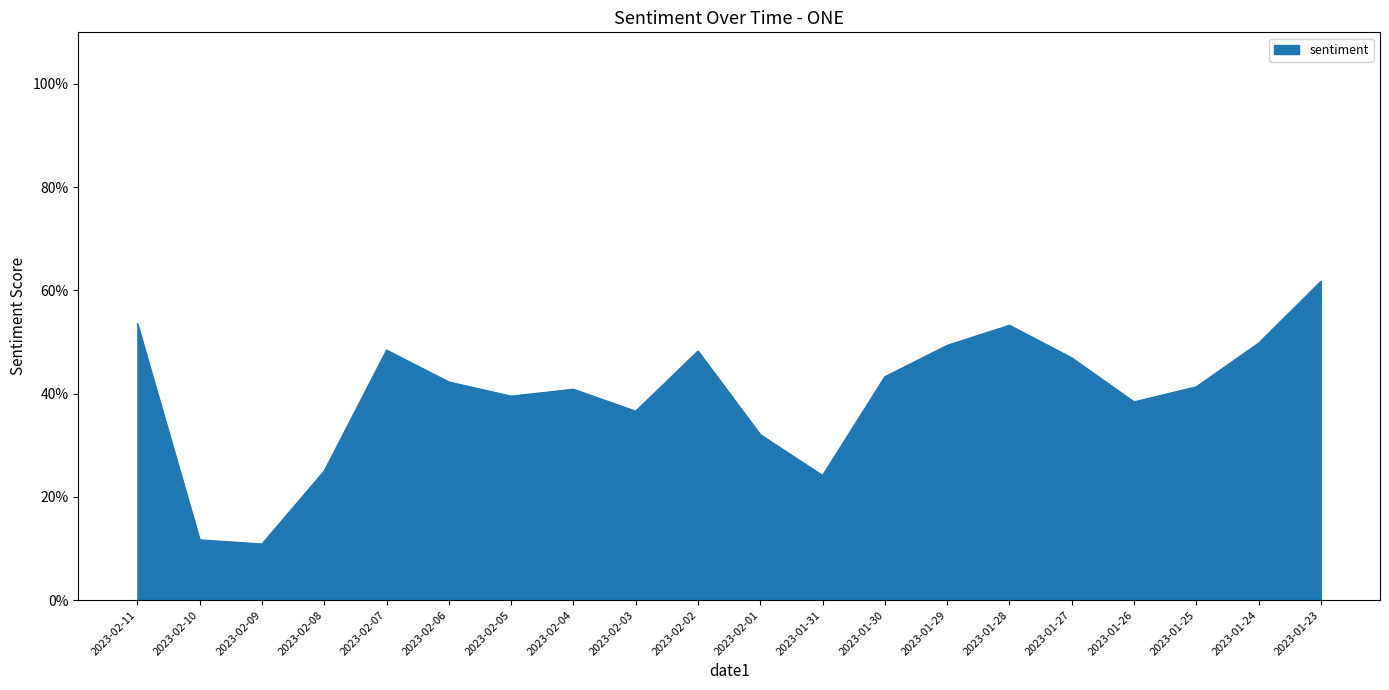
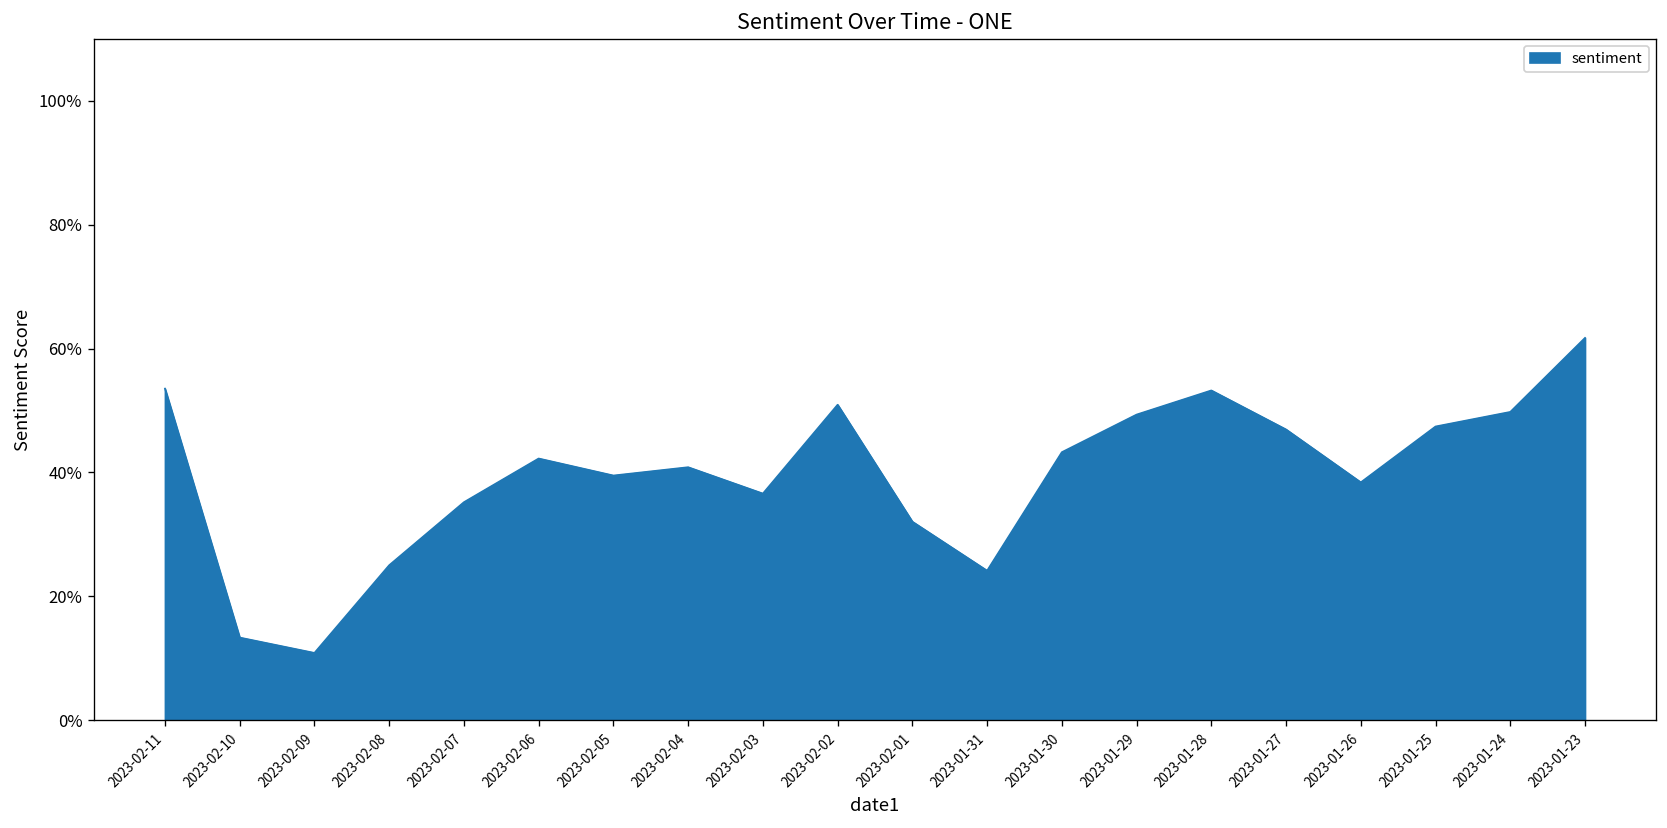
  {
    "2023-02-11": "54%",
-   "2023-02-10": "12%",
+   "2023-02-10": "13%",
    "2023-02-09": "11%",
    "2023-02-08": "25%",
-   "2023-02-07": "48%",
+   "2023-02-07": "35%",
    "2023-02-06": "42%",
    "2023-02-05": "40%",
    "2023-02-04": "41%",
    "2023-02-03": "37%",
-   "2023-02-02": "48%",
+   "2023-02-02": "51%",
    "2023-02-01": "32%",
    "2023-01-31": "24%",
    "2023-01-30": "43%",
    "2023-01-29": "49%",
    "2023-01-28": "53%",
    "2023-01-27": "47%",
    "2023-01-26": "38%",
-   "2023-01-25": "41%",
+   "2023-01-25": "47%",
    "2023-01-24": "50%",
    "2023-01-23": "62%"
  }
